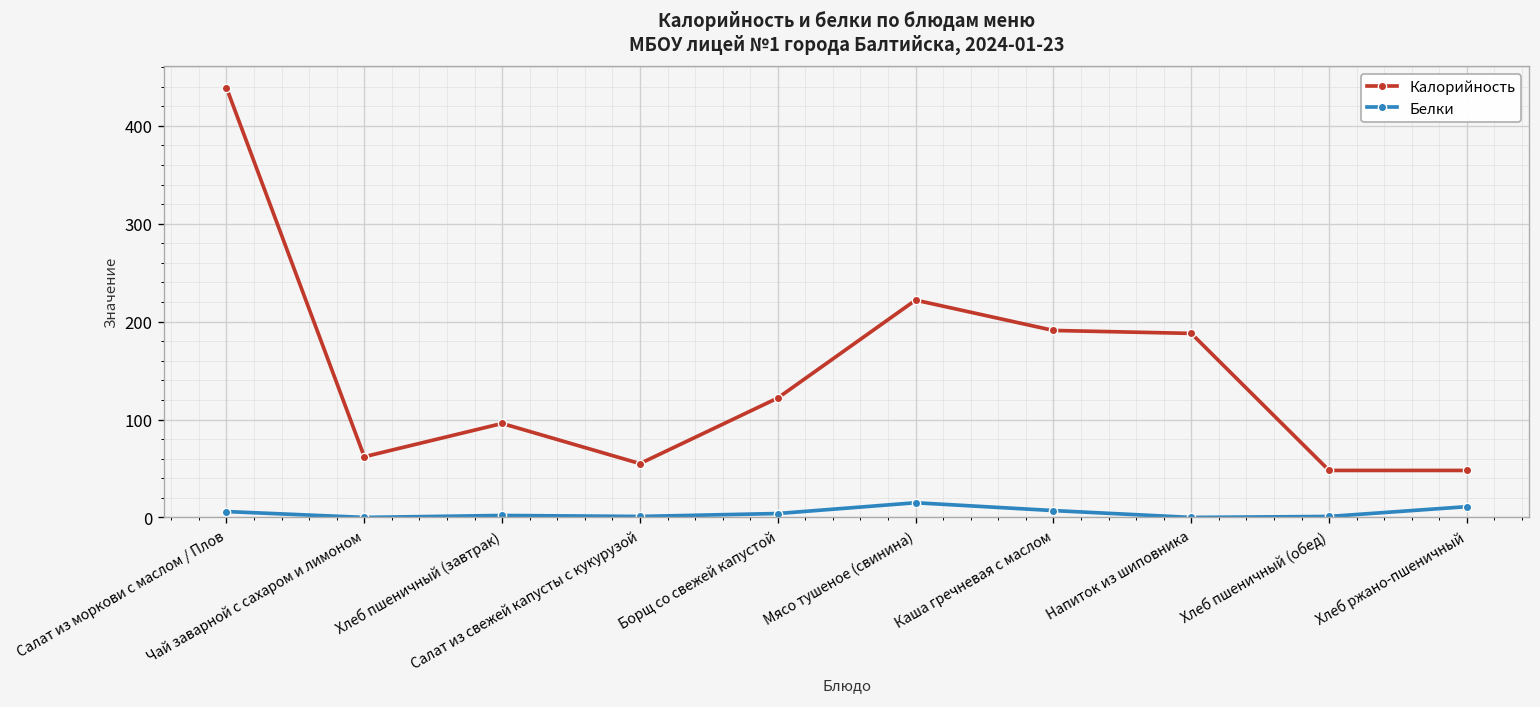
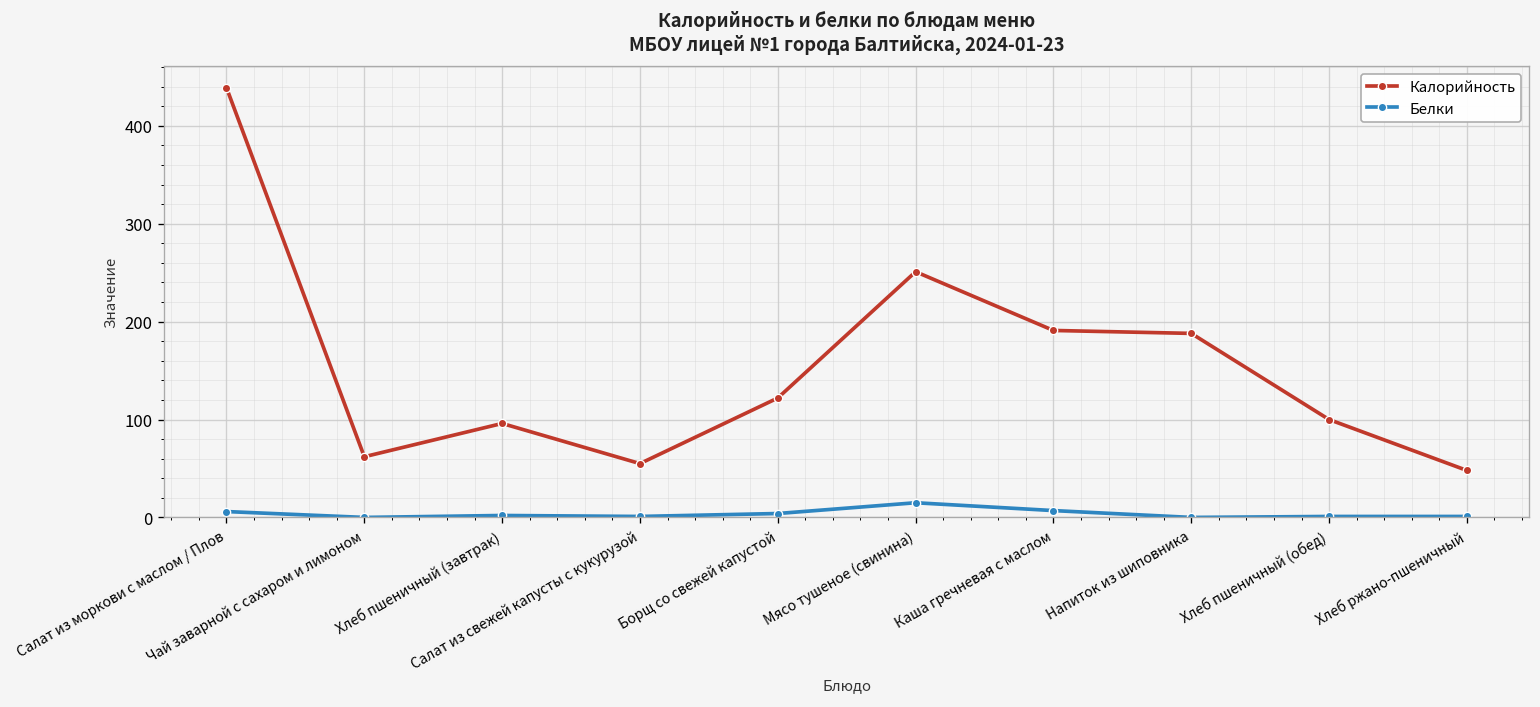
  {
    "Калорийность": {
      "Салат из моркови с маслом / Плов": 440,
      "Чай заварной с сахаром и лимоном": 60,
      "Хлеб пшеничный (завтрак)": 100,
      "Салат из свежей капусты с кукурузой": 60,
      "Борщ со свежей капустой": 120,
-     "Мясо тушеное (свинина)": 220,
+     "Мясо тушеное (свинина)": 250,
      "Каша гречневая с маслом": 190,
      "Напиток из шиповника": 190,
-     "Хлеб пшеничный (обед)": 50,
+     "Хлеб пшеничный (обед)": 100,
      "Хлеб ржано-пшеничный": 50
    },
    "Белки": {
      "Салат из моркови с маслом / Плов": 10,
      "Чай заварной с сахаром и лимоном": 0,
      "Хлеб пшеничный (завтрак)": 0,
      "Салат из свежей капусты с кукурузой": 0,
      "Борщ со свежей капустой": 0,
      "Мясо тушеное (свинина)": 20,
      "Каша гречневая с маслом": 10,
      "Напиток из шиповника": 0,
      "Хлеб пшеничный (обед)": 0,
-     "Хлеб ржано-пшеничный": 10
+     "Хлеб ржано-пшеничный": 0
    }
  }
